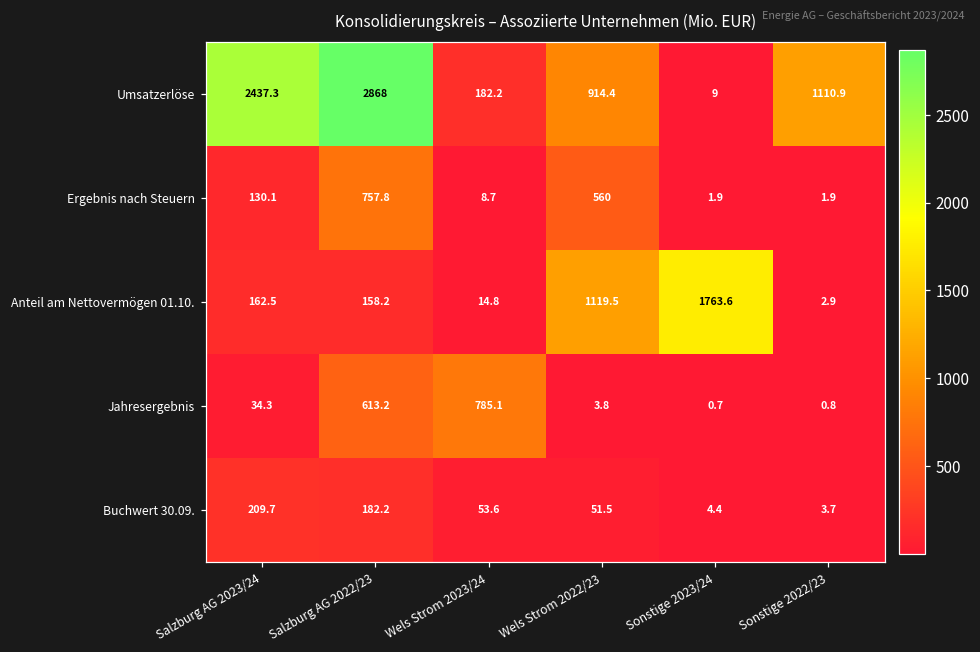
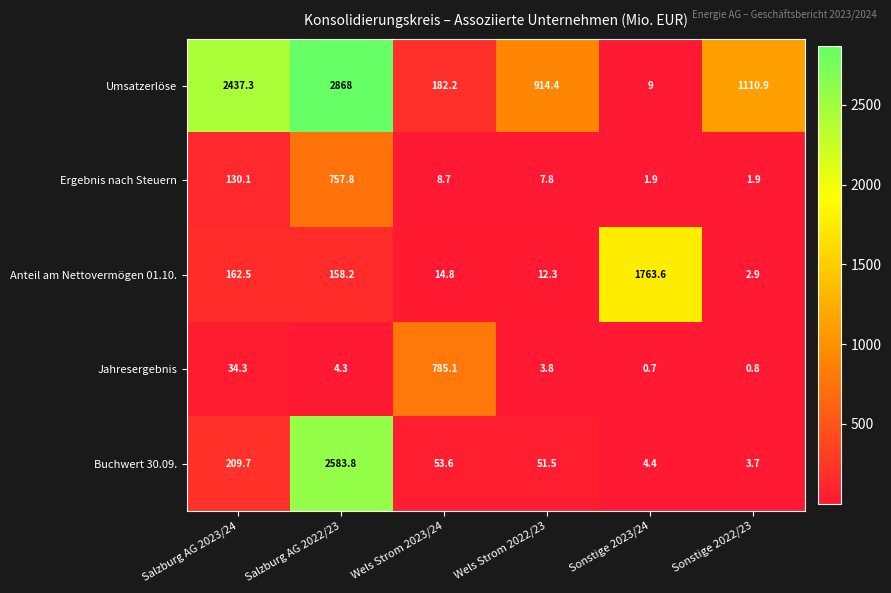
  {
    "Umsatzerlöse": {
      "Salzburg AG 2023/24": 2437.3,
      "Salzburg AG 2022/23": 2868,
      "Wels Strom 2023/24": 182.2,
      "Wels Strom 2022/23": 914.4,
      "Sonstige 2023/24": 9,
      "Sonstige 2022/23": 1110.9
    },
    "Ergebnis nach Steuern": {
      "Salzburg AG 2023/24": 130.1,
      "Salzburg AG 2022/23": 757.8,
      "Wels Strom 2023/24": 8.7,
-     "Wels Strom 2022/23": 560,
+     "Wels Strom 2022/23": 7.8,
      "Sonstige 2023/24": 1.9,
      "Sonstige 2022/23": 1.9
    },
    "Anteil am Nettovermögen 01.10.": {
      "Salzburg AG 2023/24": 162.5,
      "Salzburg AG 2022/23": 158.2,
      "Wels Strom 2023/24": 14.8,
-     "Wels Strom 2022/23": 1119.5,
+     "Wels Strom 2022/23": 12.3,
      "Sonstige 2023/24": 1763.6,
      "Sonstige 2022/23": 2.9
    },
    "Jahresergebnis": {
      "Salzburg AG 2023/24": 34.3,
-     "Salzburg AG 2022/23": 613.2,
+     "Salzburg AG 2022/23": 4.3,
      "Wels Strom 2023/24": 785.1,
      "Wels Strom 2022/23": 3.8,
      "Sonstige 2023/24": 0.7,
      "Sonstige 2022/23": 0.8
    },
    "Buchwert 30.09.": {
      "Salzburg AG 2023/24": 209.7,
-     "Salzburg AG 2022/23": 182.2,
+     "Salzburg AG 2022/23": 2583.8,
      "Wels Strom 2023/24": 53.6,
      "Wels Strom 2022/23": 51.5,
      "Sonstige 2023/24": 4.4,
      "Sonstige 2022/23": 3.7
    }
  }
